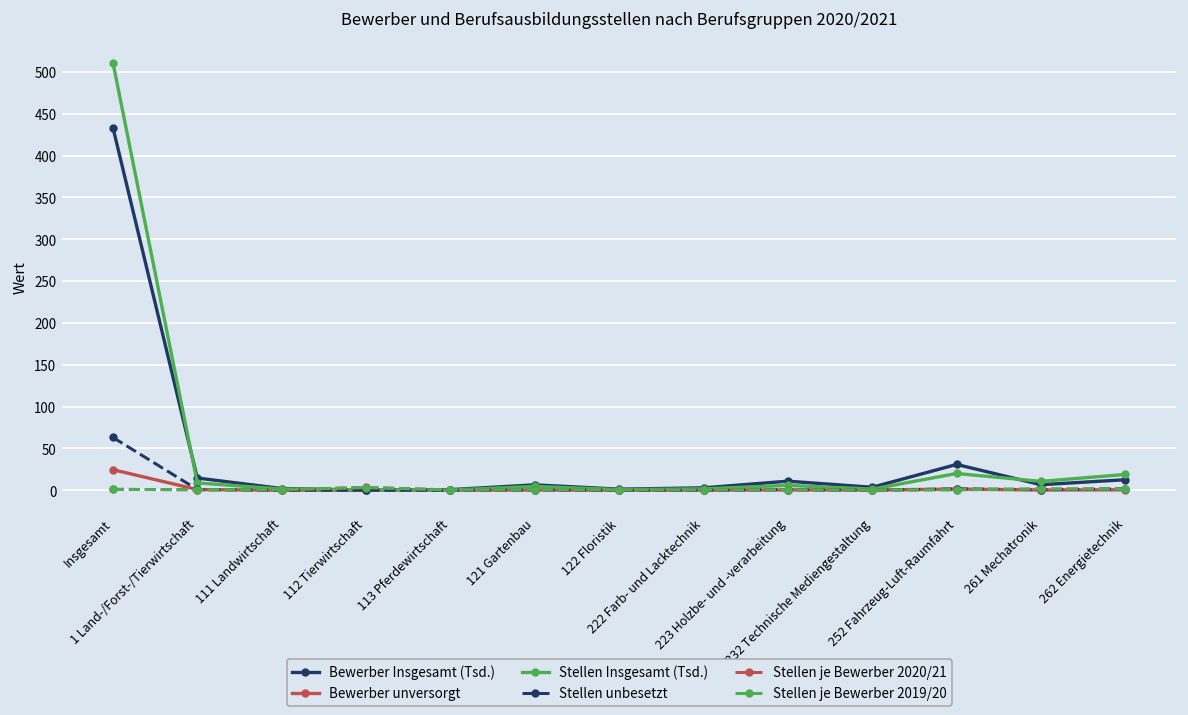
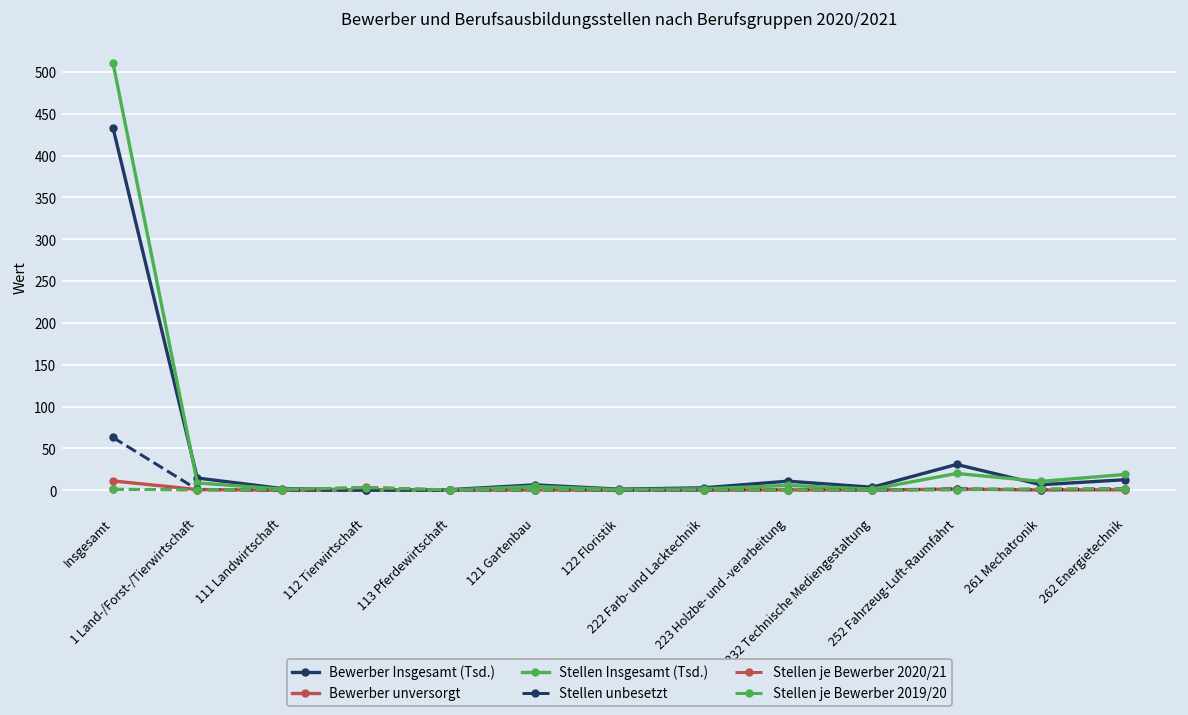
  {
    "Bewerber unversorgt": {
-     "Insgesamt": 20
+     "Insgesamt": 10
    }
  }
